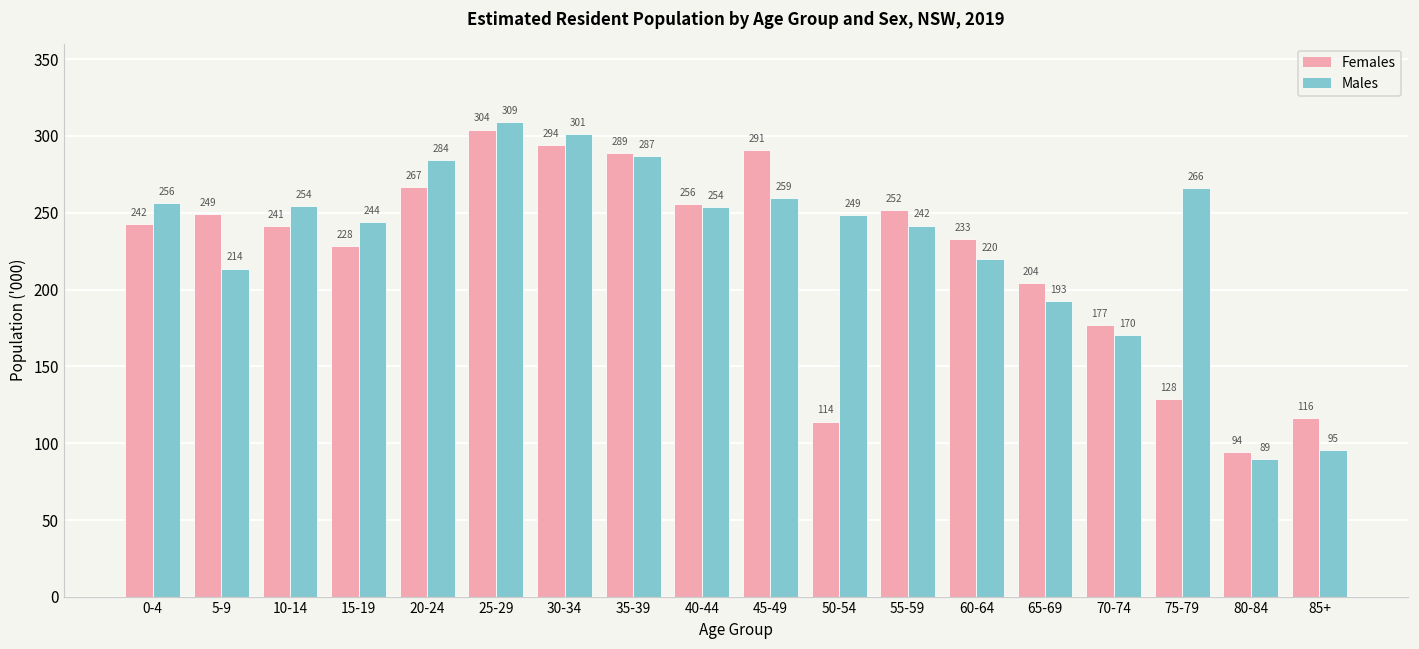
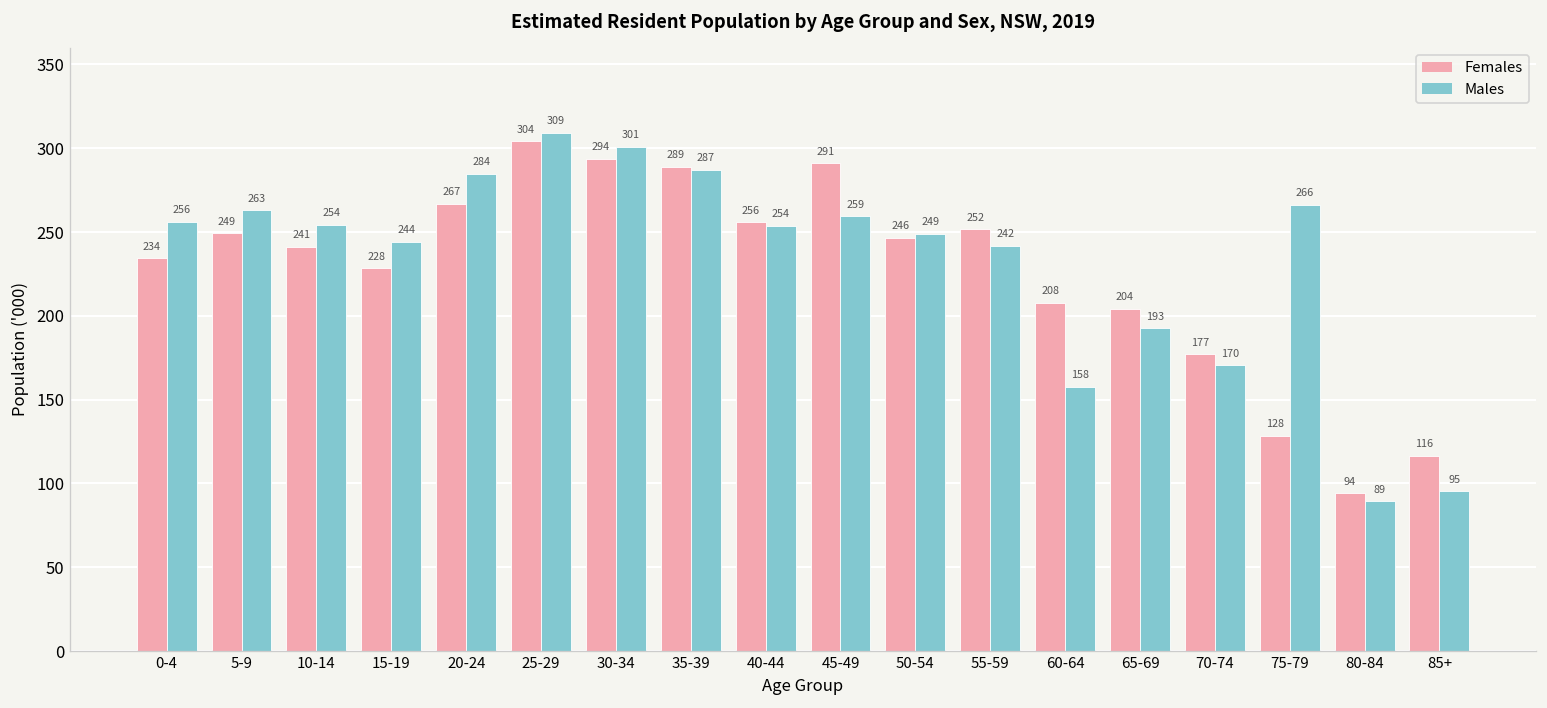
  {
    "Females": {
-     "0-4": 242,
+     "0-4": 234,
      "5-9": 249,
      "10-14": 241,
      "15-19": 228,
      "20-24": 267,
      "25-29": 304,
      "30-34": 294,
      "35-39": 289,
      "40-44": 256,
      "45-49": 291,
-     "50-54": 114,
+     "50-54": 246,
      "55-59": 252,
-     "60-64": 233,
+     "60-64": 208,
      "65-69": 204,
      "70-74": 177,
      "75-79": 128,
      "80-84": 94,
      "85+": 116
    },
    "Males": {
      "0-4": 256,
-     "5-9": 214,
+     "5-9": 263,
      "10-14": 254,
      "15-19": 244,
      "20-24": 284,
      "25-29": 309,
      "30-34": 301,
      "35-39": 287,
      "40-44": 254,
      "45-49": 259,
      "50-54": 249,
      "55-59": 242,
-     "60-64": 220,
+     "60-64": 158,
      "65-69": 193,
      "70-74": 170,
      "75-79": 266,
      "80-84": 89,
      "85+": 95
    }
  }
